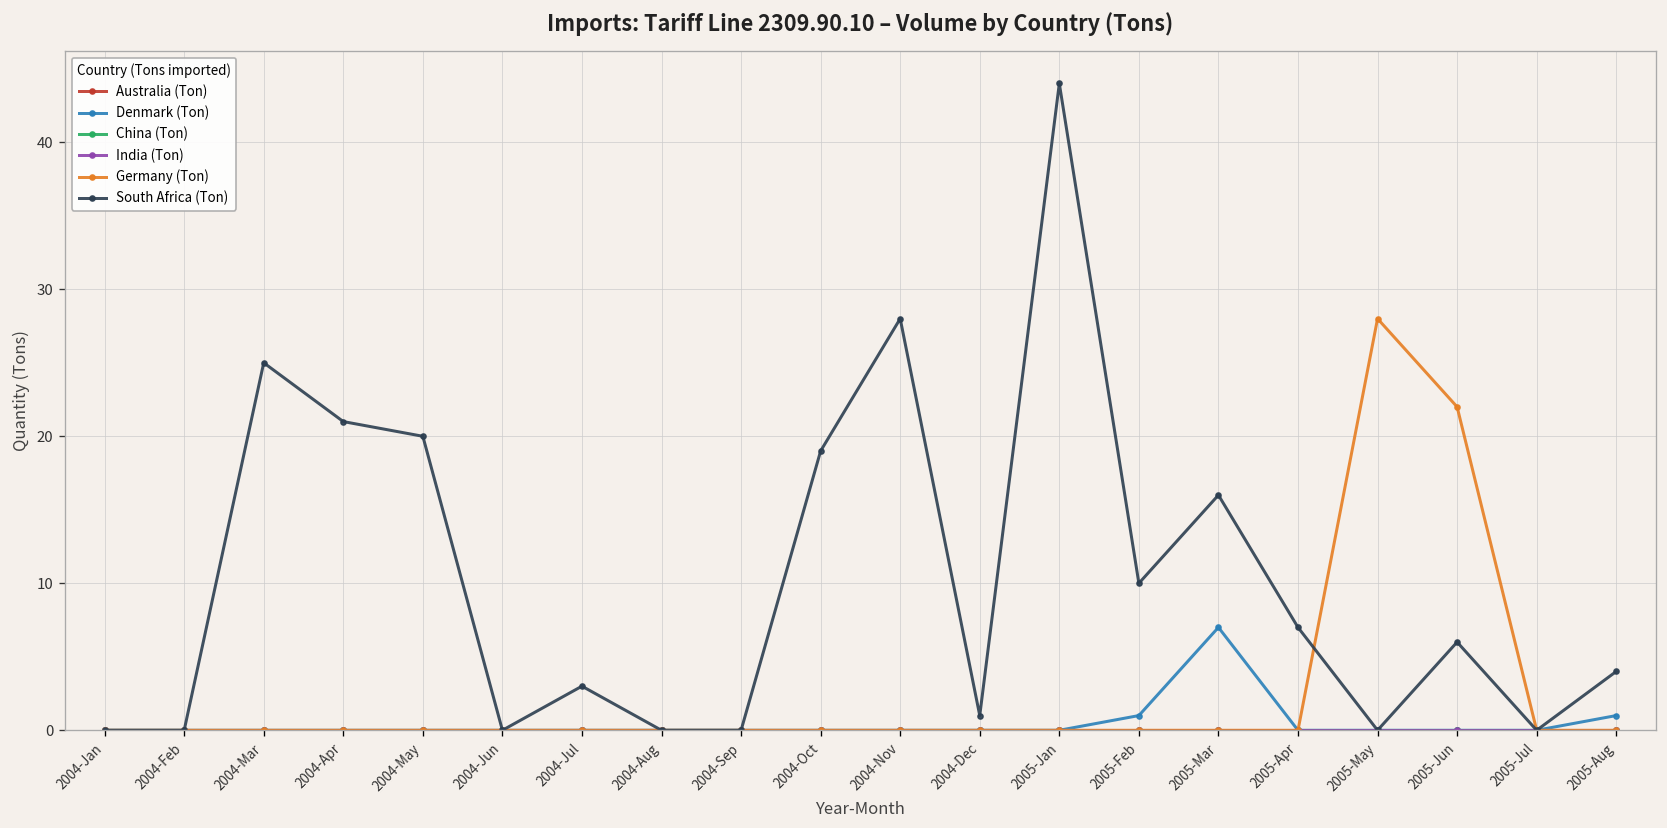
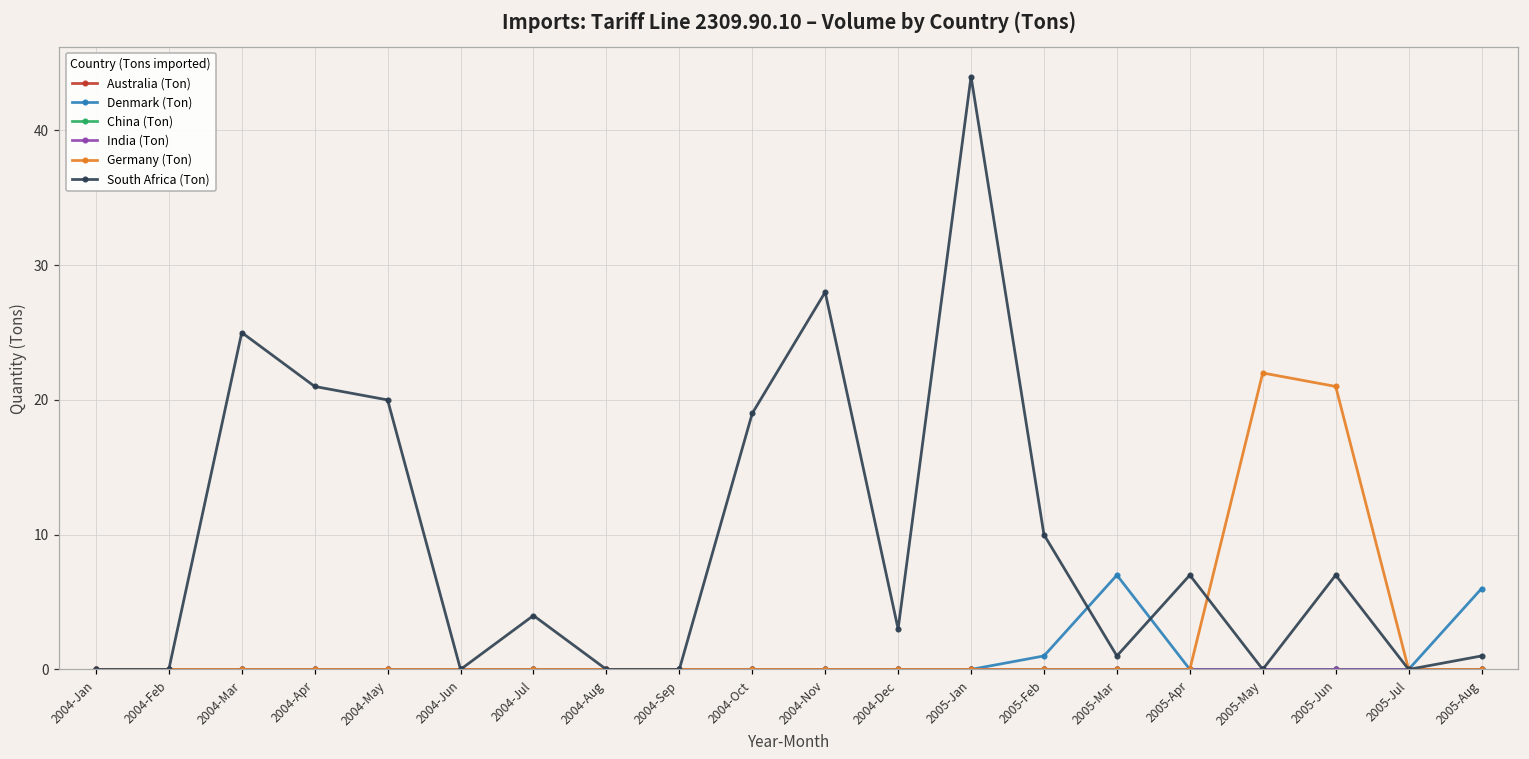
  {
    "Denmark (Ton)": {
      "2005-Feb": 1,
      "2005-Mar": 7,
-     "2005-Aug": 1
+     "2005-Aug": 6
    },
    "Germany (Ton)": {
-     "2005-May": 28,
-     "2005-Jun": 22
+     "2005-May": 22,
+     "2005-Jun": 21
    },
    "South Africa (Ton)": {
      "2004-Mar": 25,
      "2004-Apr": 21,
      "2004-May": 20,
-     "2004-Jul": 3,
+     "2004-Jul": 4,
      "2004-Oct": 19,
      "2004-Nov": 28,
-     "2004-Dec": 1,
+     "2004-Dec": 3,
      "2005-Jan": 44,
      "2005-Feb": 10,
-     "2005-Mar": 16,
+     "2005-Mar": 1,
      "2005-Apr": 7,
-     "2005-Jun": 6,
-     "2005-Aug": 4
+     "2005-Jun": 7,
+     "2005-Aug": 1
    }
  }
